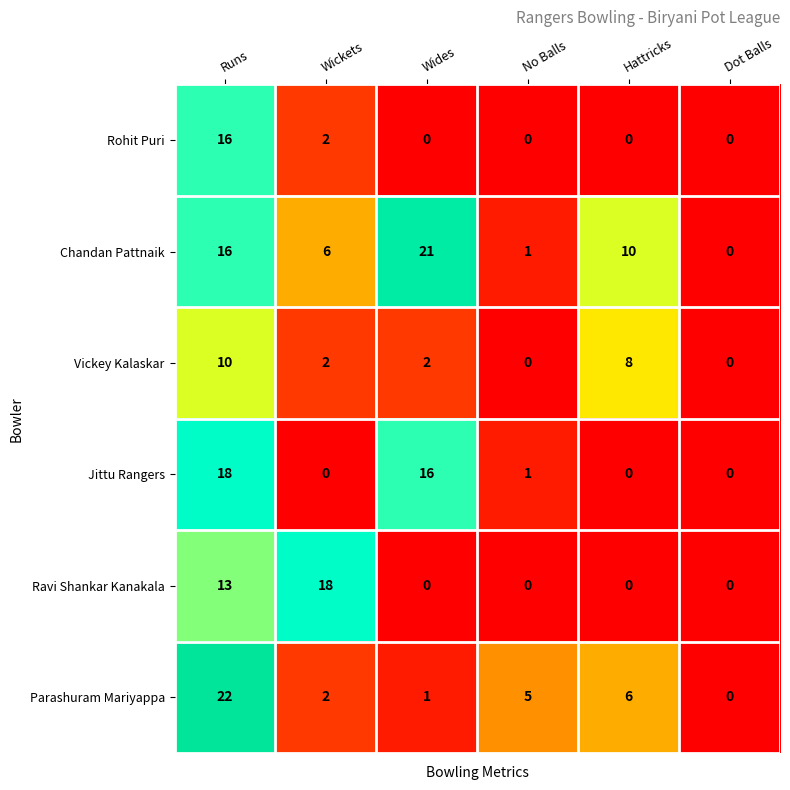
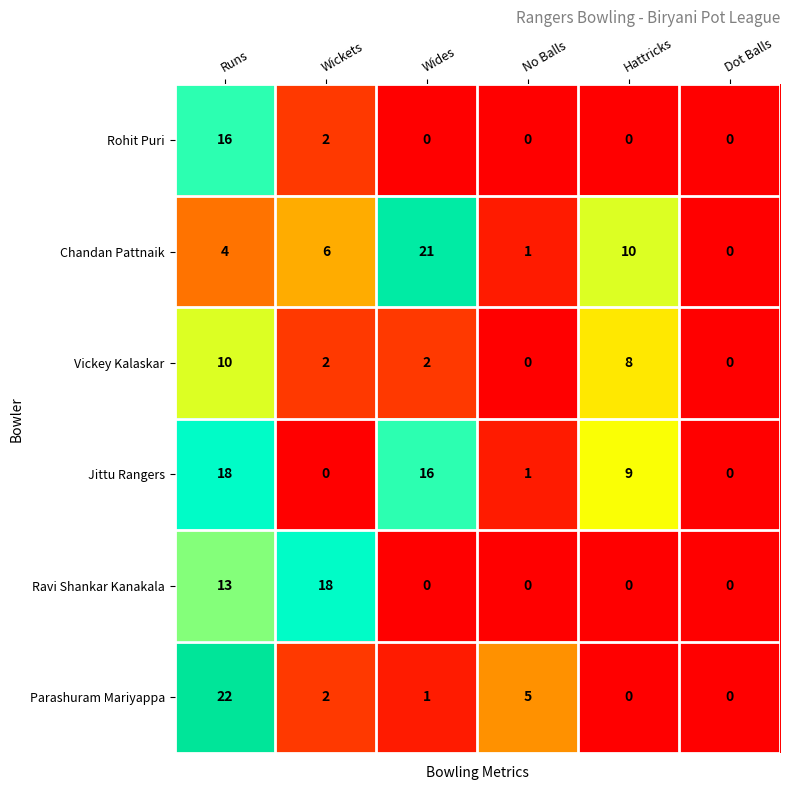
  {
    "Rohit Puri": {
      "Runs": 16,
      "Wickets": 2,
      "Wides": 0,
      "No Balls": 0,
      "Hattricks": 0,
      "Dot Balls": 0
    },
    "Chandan Pattnaik": {
-     "Runs": 16,
+     "Runs": 4,
      "Wickets": 6,
      "Wides": 21,
      "No Balls": 1,
      "Hattricks": 10,
      "Dot Balls": 0
    },
    "Vickey Kalaskar": {
      "Runs": 10,
      "Wickets": 2,
      "Wides": 2,
      "No Balls": 0,
      "Hattricks": 8,
      "Dot Balls": 0
    },
    "Jittu Rangers": {
      "Runs": 18,
      "Wickets": 0,
      "Wides": 16,
      "No Balls": 1,
-     "Hattricks": 0,
+     "Hattricks": 9,
      "Dot Balls": 0
    },
    "Ravi Shankar Kanakala": {
      "Runs": 13,
      "Wickets": 18,
      "Wides": 0,
      "No Balls": 0,
      "Hattricks": 0,
      "Dot Balls": 0
    },
    "Parashuram Mariyappa": {
      "Runs": 22,
      "Wickets": 2,
      "Wides": 1,
      "No Balls": 5,
-     "Hattricks": 6,
+     "Hattricks": 0,
      "Dot Balls": 0
    }
  }
